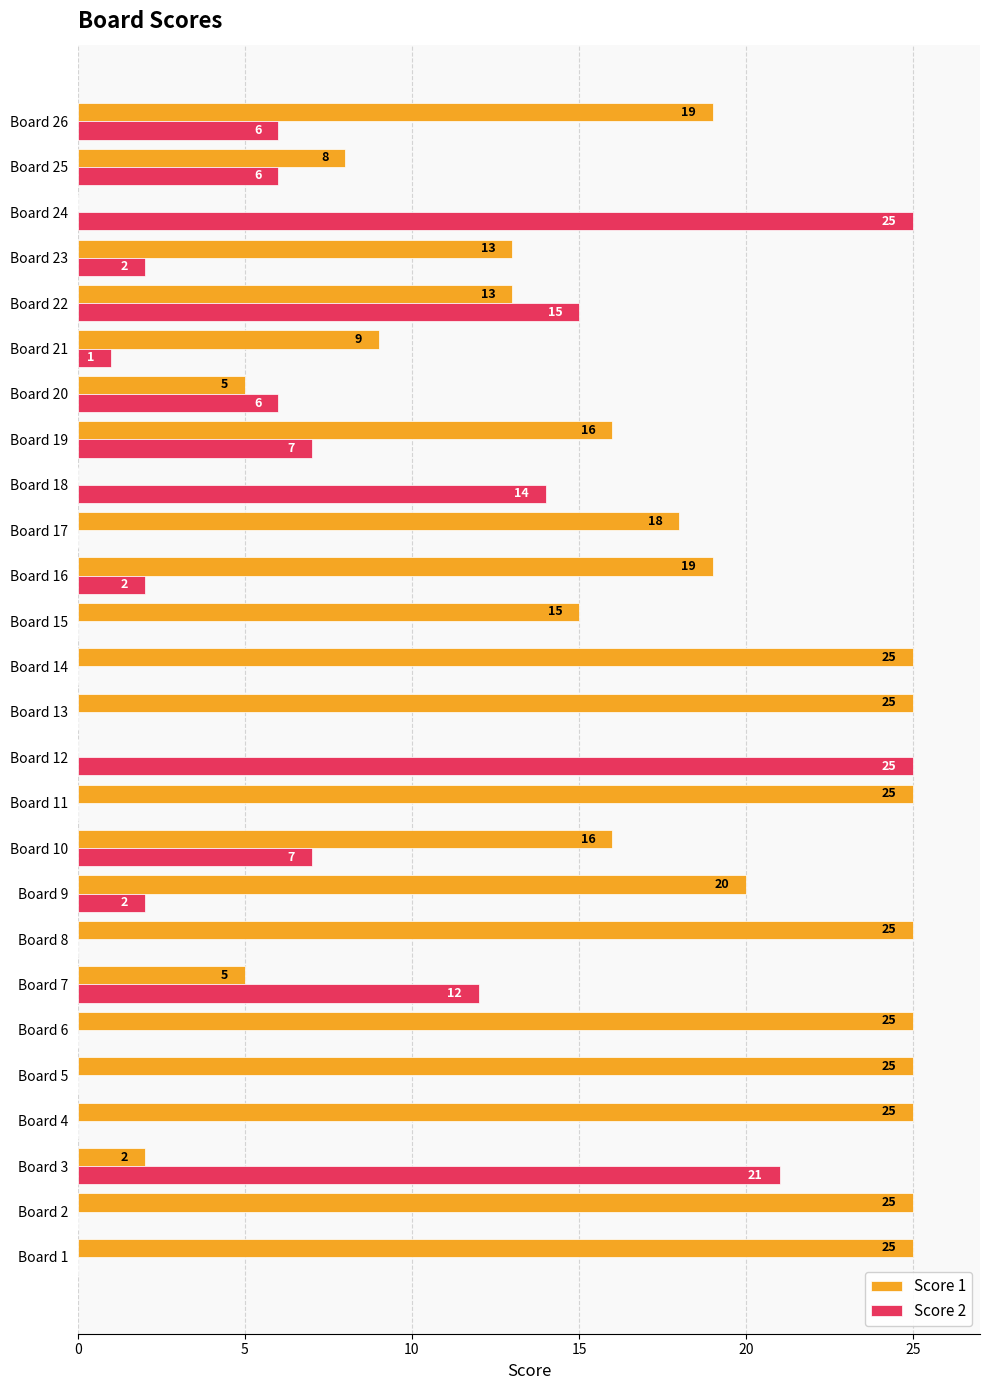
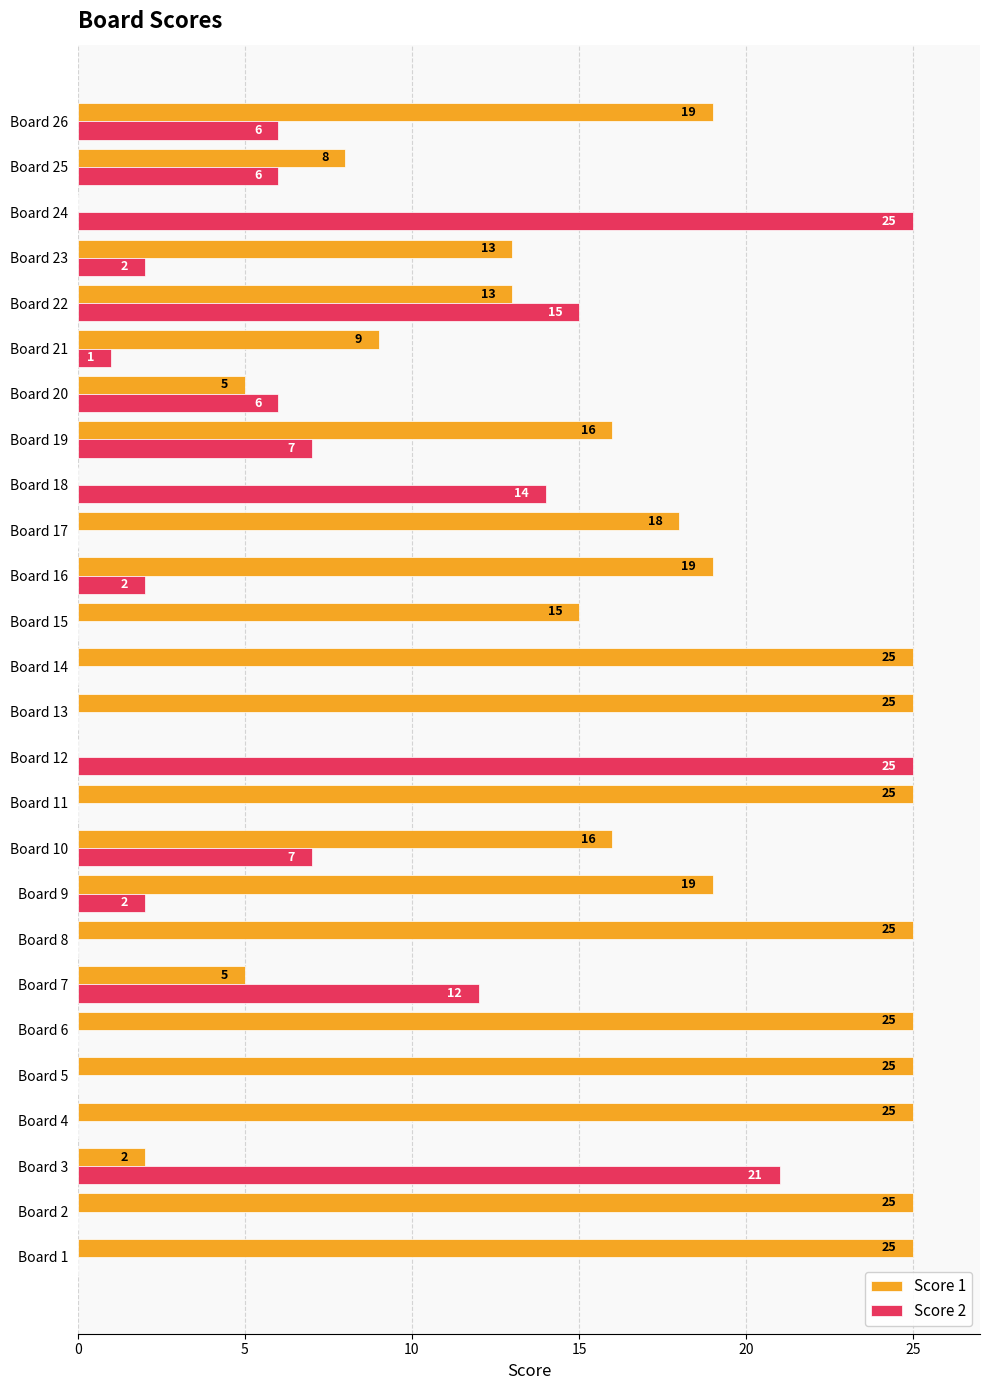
  {
    "Score 1": {
      "Board 26": 19,
      "Board 25": 8,
      "Board 23": 13,
      "Board 22": 13,
      "Board 21": 9,
      "Board 20": 5,
      "Board 19": 16,
      "Board 17": 18,
      "Board 16": 19,
      "Board 15": 15,
      "Board 14": 25,
      "Board 13": 25,
      "Board 11": 25,
      "Board 10": 16,
-     "Board 9": 20,
+     "Board 9": 19,
      "Board 8": 25,
      "Board 7": 5,
      "Board 6": 25,
      "Board 5": 25,
      "Board 4": 25,
      "Board 3": 2,
      "Board 2": 25,
      "Board 1": 25
    },
    "Score 2": {
      "Board 26": 6,
      "Board 25": 6,
      "Board 24": 25,
      "Board 23": 2,
      "Board 22": 15,
      "Board 21": 1,
      "Board 20": 6,
      "Board 19": 7,
      "Board 18": 14,
      "Board 16": 2,
      "Board 12": 25,
      "Board 10": 7,
      "Board 9": 2,
      "Board 7": 12,
      "Board 3": 21
    }
  }
